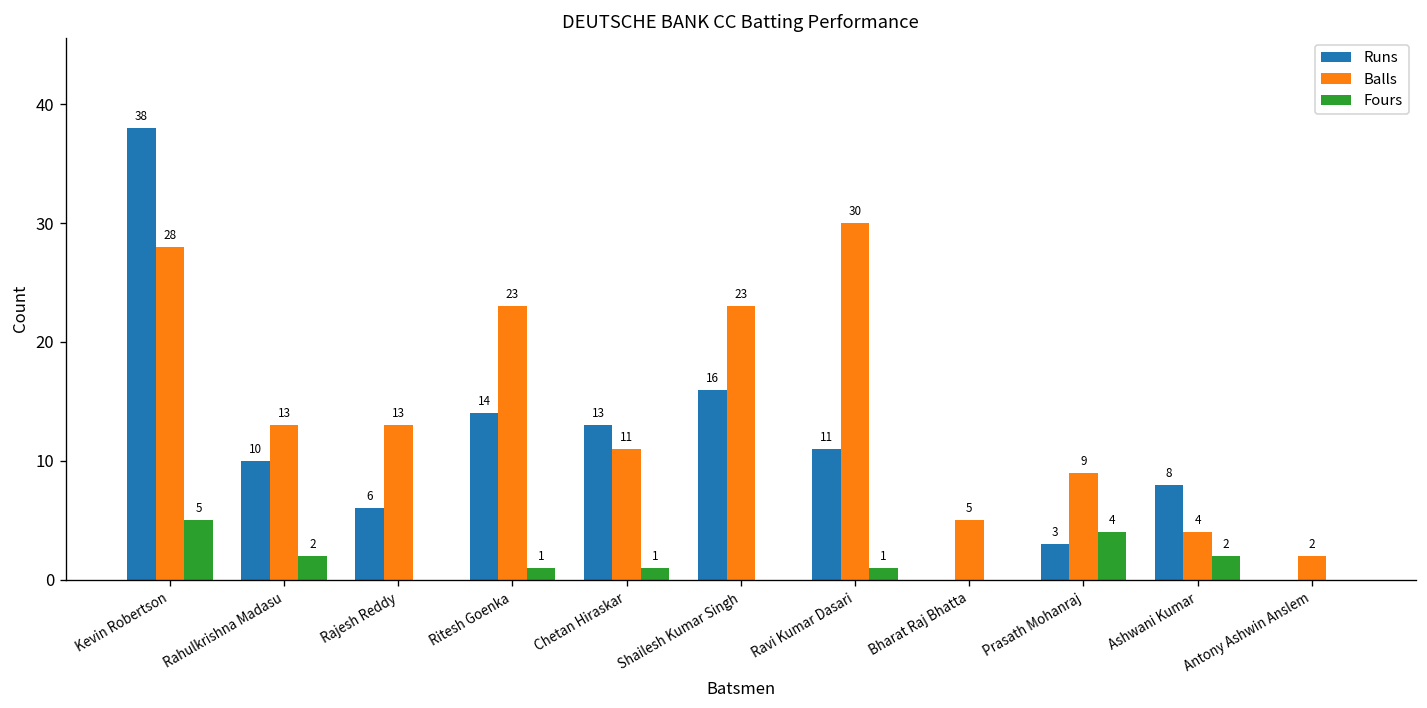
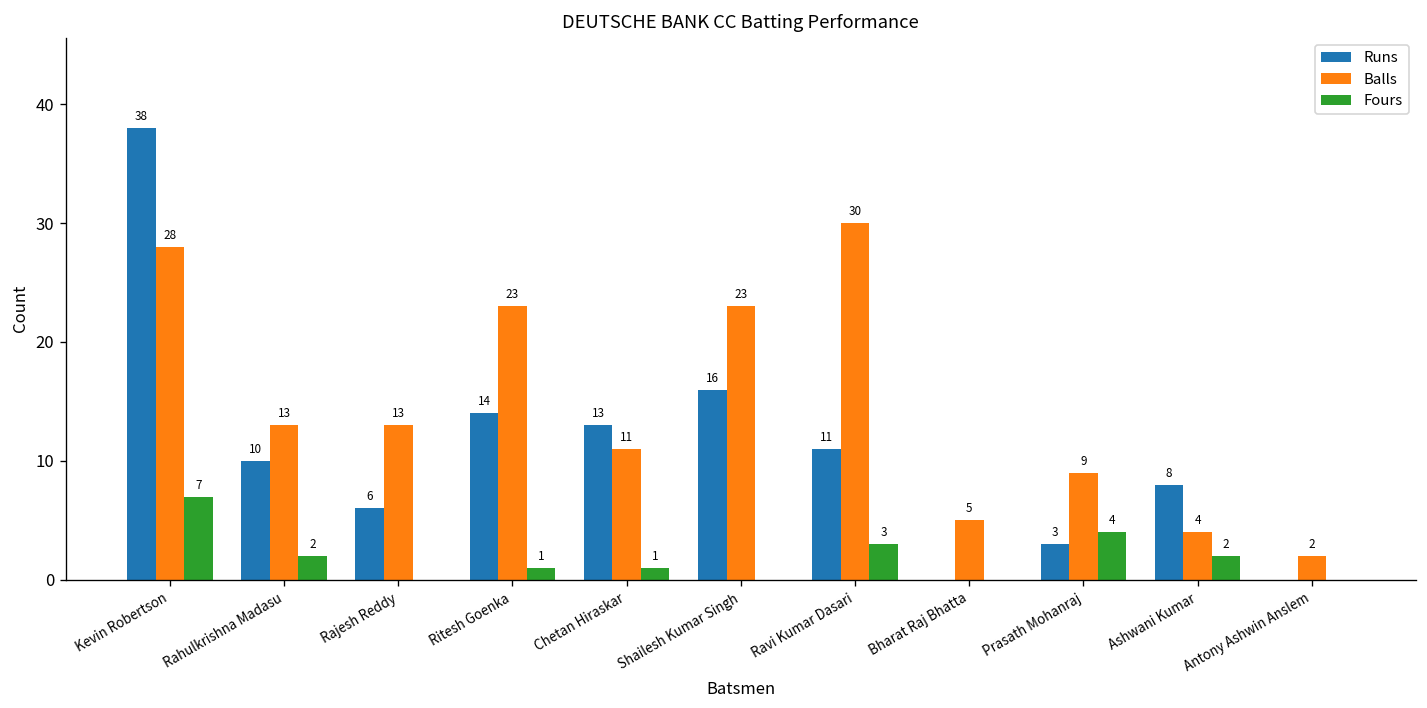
  {
    "Runs": {
      "Kevin Robertson": 38,
      "Rahulkrishna Madasu": 10,
      "Rajesh Reddy": 6,
      "Ritesh Goenka": 14,
      "Chetan Hiraskar": 13,
      "Shailesh Kumar Singh": 16,
      "Ravi Kumar Dasari": 11,
      "Prasath Mohanraj": 3,
      "Ashwani Kumar": 8
    },
    "Balls": {
      "Kevin Robertson": 28,
      "Rahulkrishna Madasu": 13,
      "Rajesh Reddy": 13,
      "Ritesh Goenka": 23,
      "Chetan Hiraskar": 11,
      "Shailesh Kumar Singh": 23,
      "Ravi Kumar Dasari": 30,
      "Bharat Raj Bhatta": 5,
      "Prasath Mohanraj": 9,
      "Ashwani Kumar": 4,
      "Antony Ashwin Anslem": 2
    },
    "Fours": {
-     "Kevin Robertson": 5,
+     "Kevin Robertson": 7,
      "Rahulkrishna Madasu": 2,
      "Ritesh Goenka": 1,
      "Chetan Hiraskar": 1,
-     "Ravi Kumar Dasari": 1,
+     "Ravi Kumar Dasari": 3,
      "Prasath Mohanraj": 4,
      "Ashwani Kumar": 2
    }
  }
